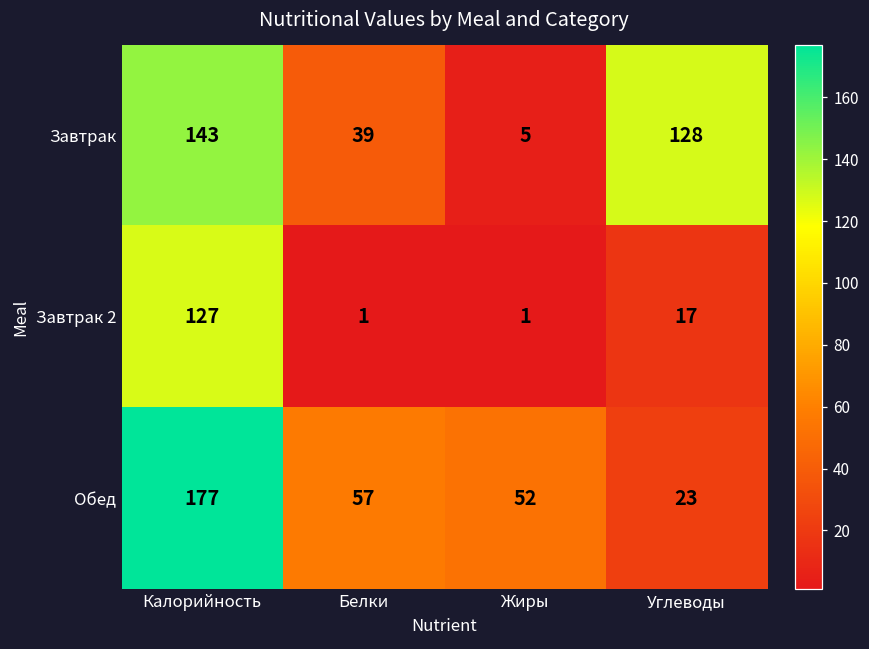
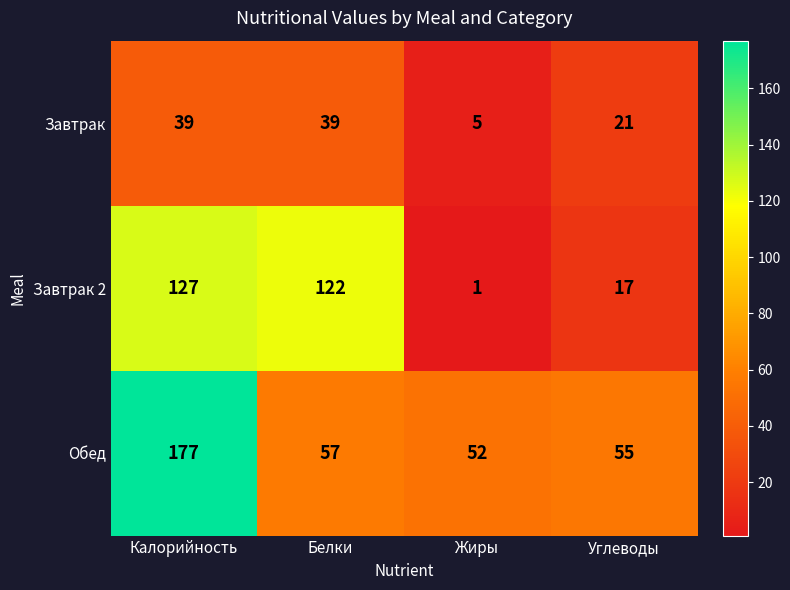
  {
    "Завтрак": {
-     "Калорийность": 143,
+     "Калорийность": 39,
      "Белки": 39,
      "Жиры": 5,
-     "Углеводы": 128
+     "Углеводы": 21
    },
    "Завтрак 2": {
      "Калорийность": 127,
-     "Белки": 1,
+     "Белки": 122,
      "Жиры": 1,
      "Углеводы": 17
    },
    "Обед": {
      "Калорийность": 177,
      "Белки": 57,
      "Жиры": 52,
-     "Углеводы": 23
+     "Углеводы": 55
    }
  }
